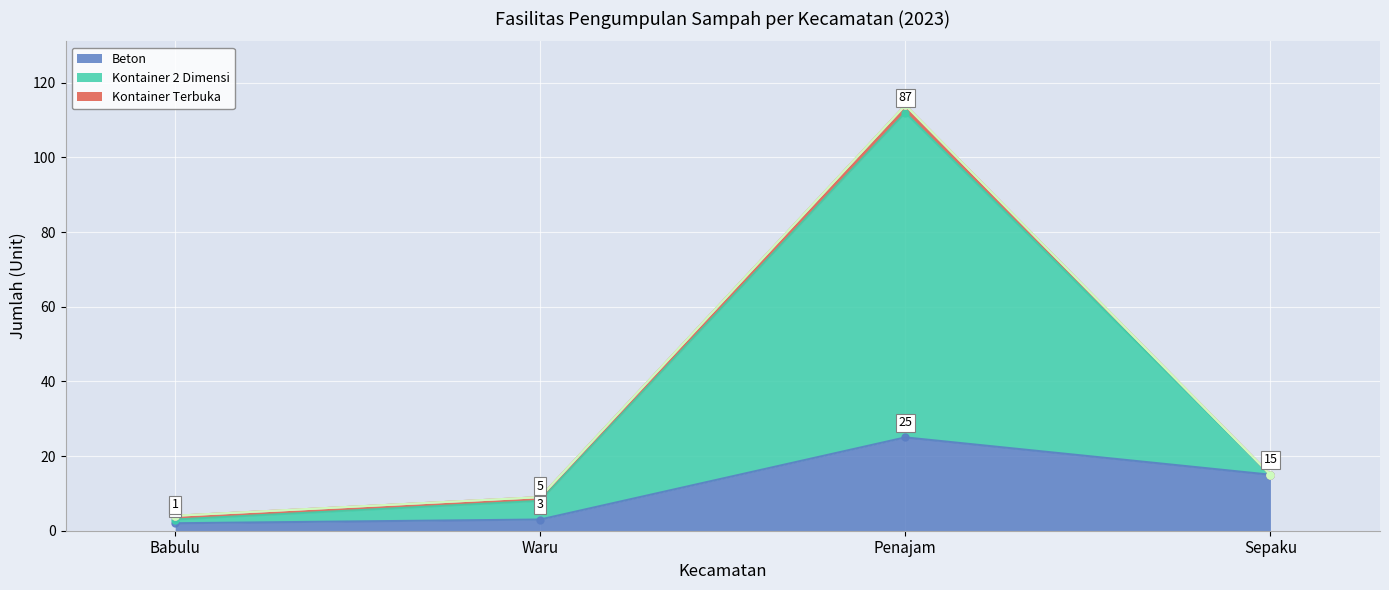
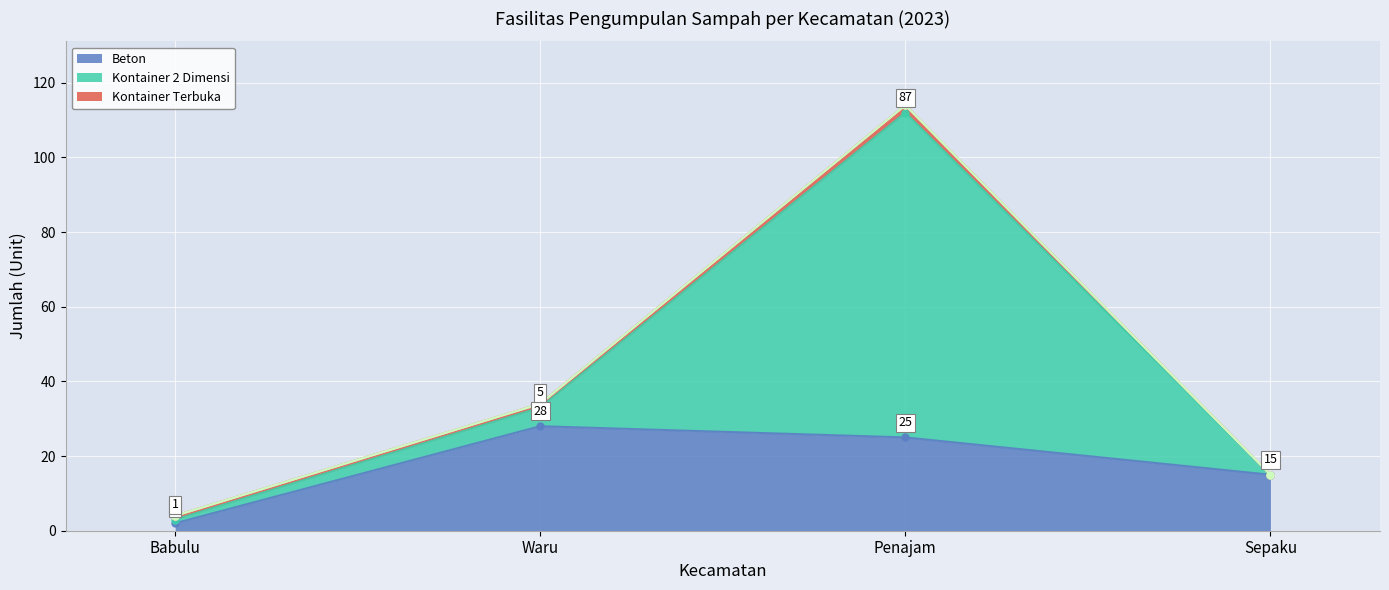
  {
    "Beton": {
-     "Waru": 3
+     "Waru": 28
    },
    "Kontainer 2 Dimensi": {
      "Babulu": 3,
      "Penajam": 112
    }
  }
